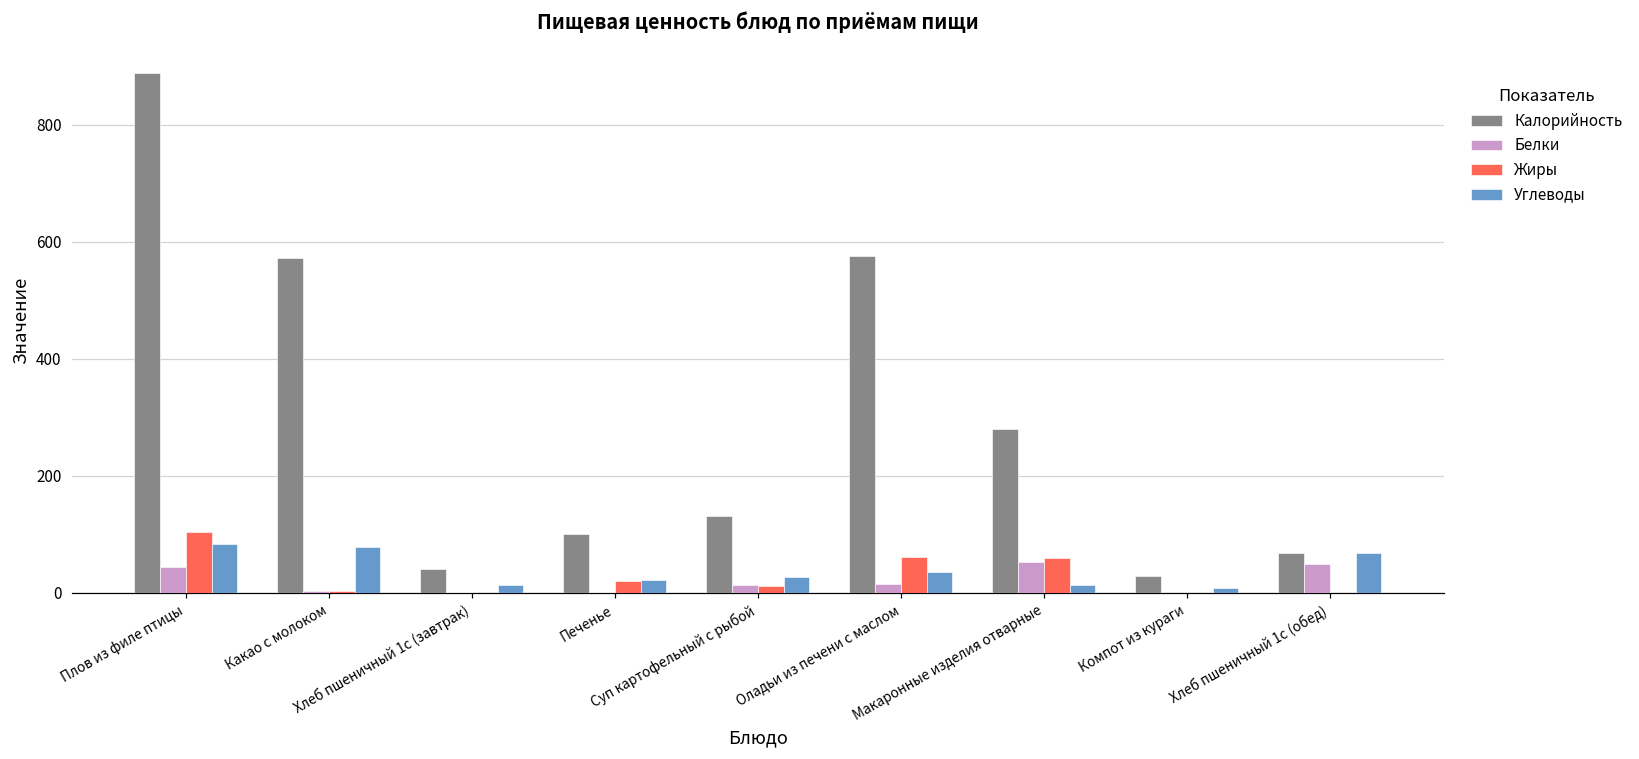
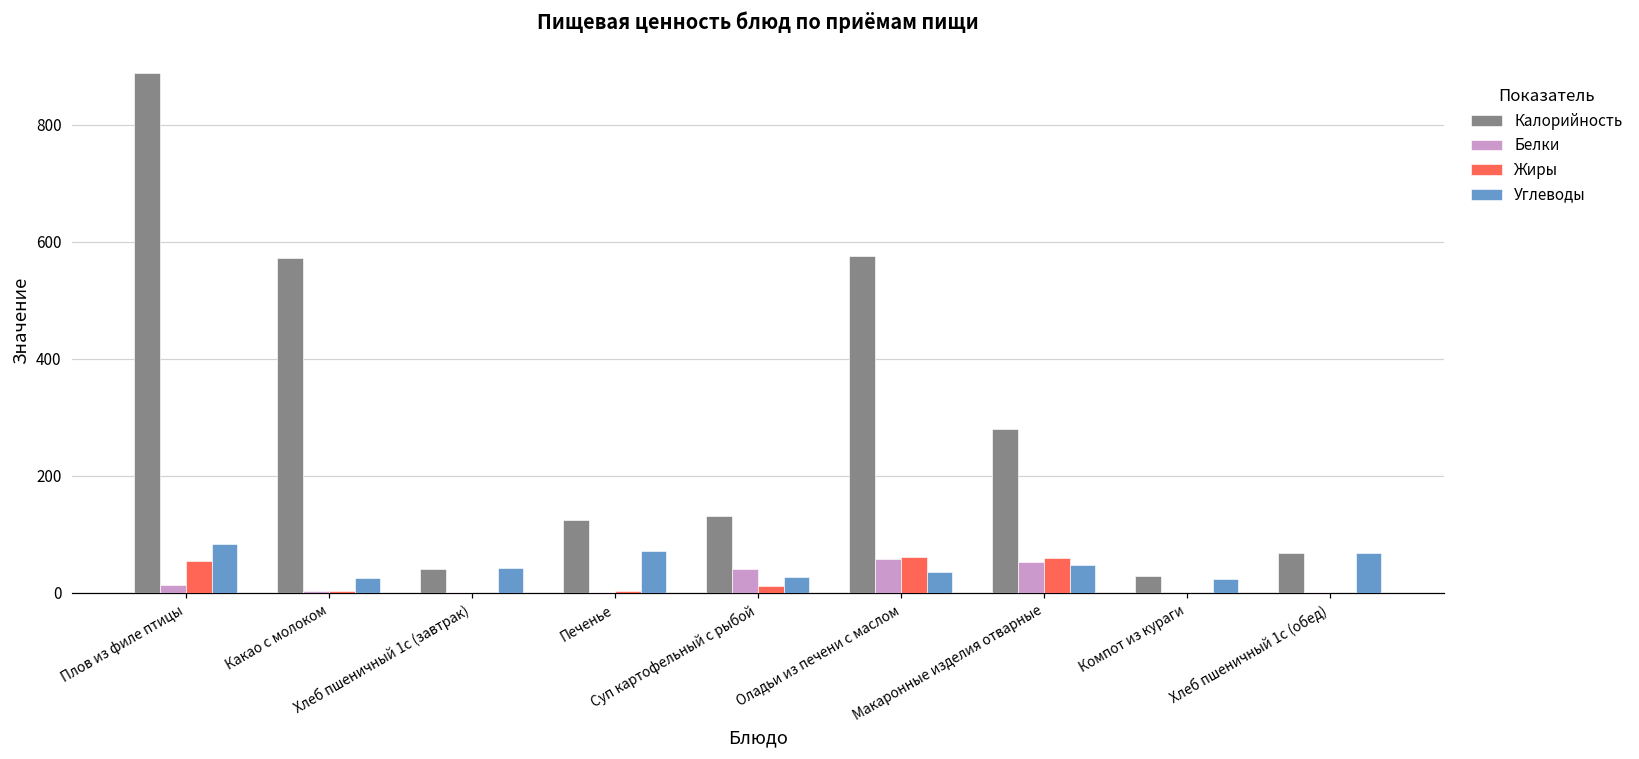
  {
    "Калорийность": {
      "Плов из филе птицы": 890,
      "Какао с молоком": 570,
      "Хлеб пшеничный 1с (завтрак)": 40,
-     "Печенье": 100,
+     "Печенье": 130,
      "Суп картофельный с рыбой": 130,
      "Оладьи из печени с маслом": 580,
      "Макаронные изделия отварные": 280,
      "Компот из кураги": 30,
      "Хлеб пшеничный 1с (обед)": 70
    },
    "Белки": {
-     "Плов из филе птицы": 40,
-     "Суп картофельный с рыбой": 10,
-     "Оладьи из печени с маслом": 20,
+     "Плов из филе птицы": 10,
+     "Суп картофельный с рыбой": 40,
+     "Оладьи из печени с маслом": 60,
      "Макаронные изделия отварные": 50,
      "Компот из кураги": 0,
-     "Хлеб пшеничный 1с (обед)": 50
+     "Хлеб пшеничный 1с (обед)": 0
    },
    "Жиры": {
-     "Плов из филе птицы": 100,
+     "Плов из филе птицы": 50,
      "Хлеб пшеничный 1с (завтрак)": 0,
-     "Печенье": 20,
+     "Печенье": 0,
      "Суп картофельный с рыбой": 10,
      "Оладьи из печени с маслом": 60,
      "Макаронные изделия отварные": 60,
      "Компот из кураги": 0,
      "Хлеб пшеничный 1с (обед)": 0
    },
    "Углеводы": {
      "Плов из филе птицы": 80,
-     "Какао с молоком": 80,
-     "Хлеб пшеничный 1с (завтрак)": 10,
-     "Печенье": 20,
+     "Какао с молоком": 30,
+     "Хлеб пшеничный 1с (завтрак)": 40,
+     "Печенье": 70,
      "Суп картофельный с рыбой": 30,
      "Оладьи из печени с маслом": 40,
-     "Макаронные изделия отварные": 10,
-     "Компот из кураги": 10,
+     "Макаронные изделия отварные": 50,
+     "Компот из кураги": 20,
      "Хлеб пшеничный 1с (обед)": 70
    }
  }
